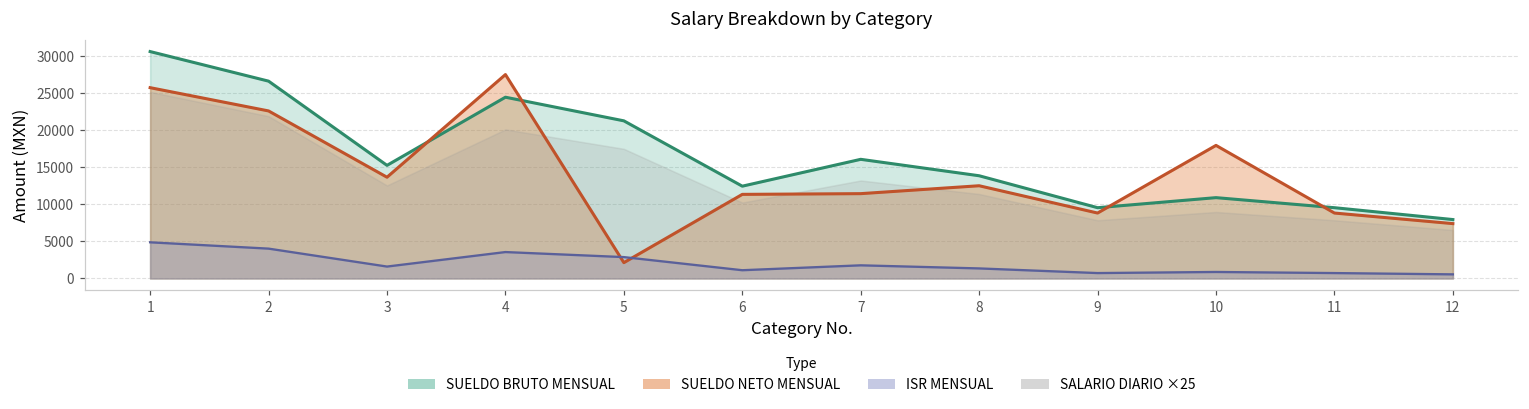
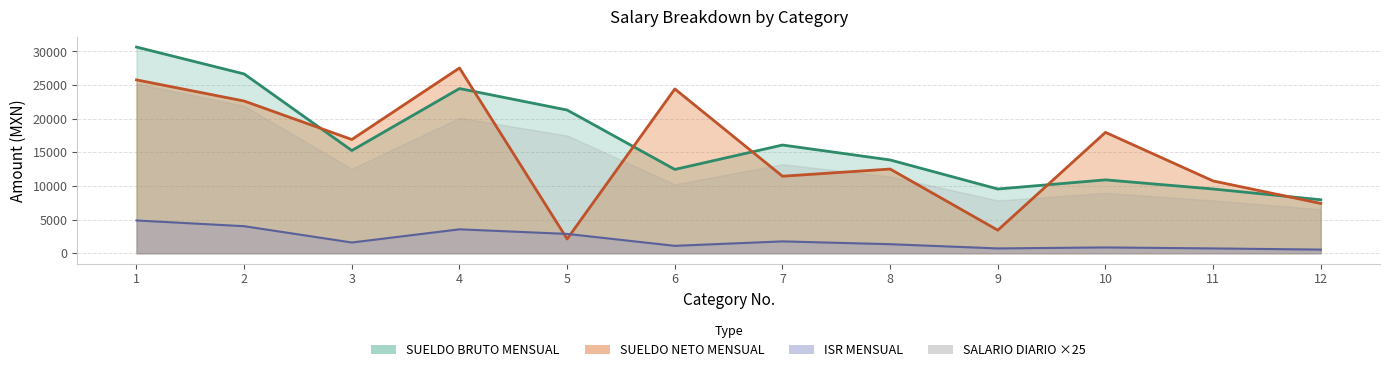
  {
    "SUELDO NETO MENSUAL": {
      "1": 26000,
      "2": 23000,
-     "3": 14000,
+     "3": 17000,
      "4": 28000,
      "5": 2000,
-     "6": 11000,
+     "6": 24000,
      "7": 11000,
      "8": 13000,
-     "9": 9000,
+     "9": 3000,
      "10": 18000,
-     "11": 9000,
+     "11": 11000,
      "12": 7000
    }
  }
